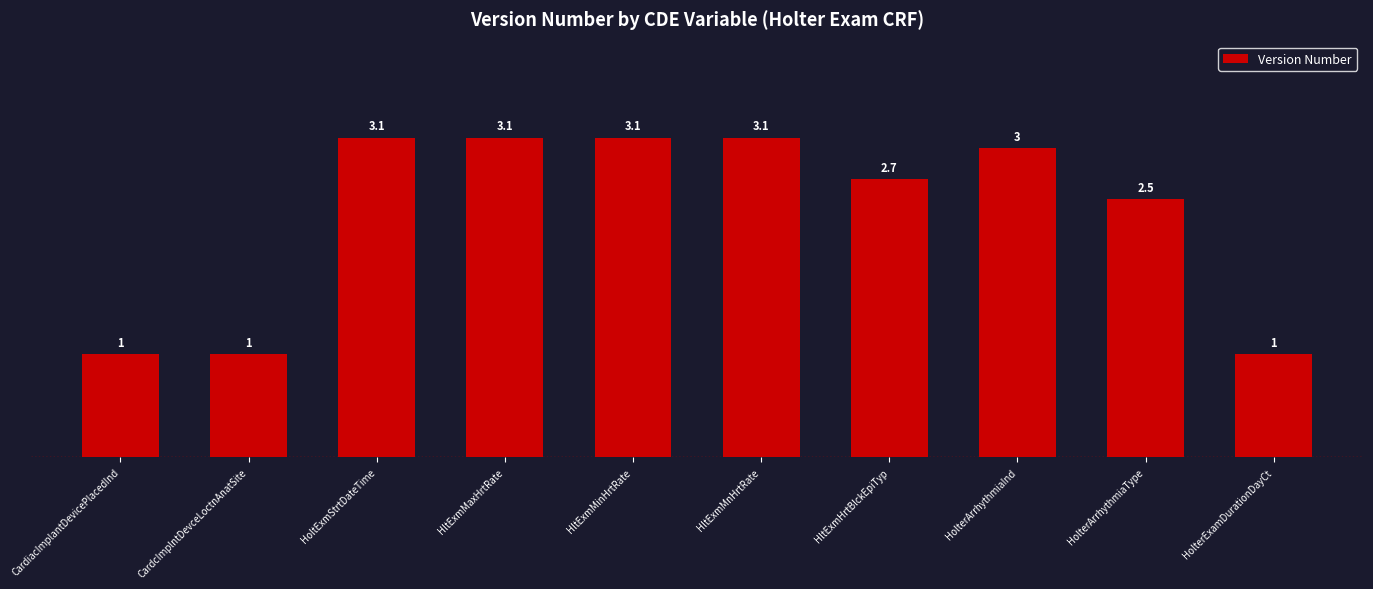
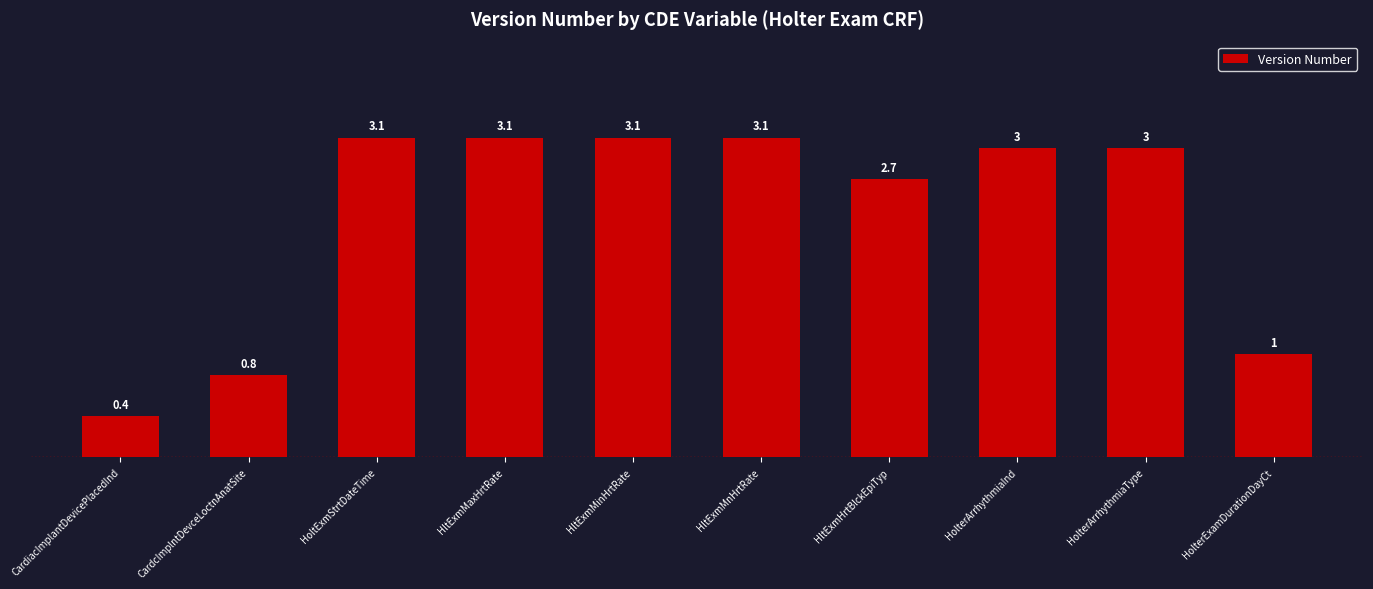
  {
-   "CardiacImplantDevicePlacedInd": 1,
-   "CardcImplntDevceLoctnAnatSite": 1,
+   "CardiacImplantDevicePlacedInd": 0.4,
+   "CardcImplntDevceLoctnAnatSite": 0.8,
    "HoltExmStrtDateTime": 3.1,
    "HltExmMaxHrtRate": 3.1,
    "HltExmMinHrtRate": 3.1,
    "HltExmMnHrtRate": 3.1,
    "HltExmHrtBlckEpiTyp": 2.7,
    "HolterArrhythmiaInd": 3,
-   "HolterArrhythmiaType": 2.5,
+   "HolterArrhythmiaType": 3,
    "HolterExamDurationDayCt": 1
  }
